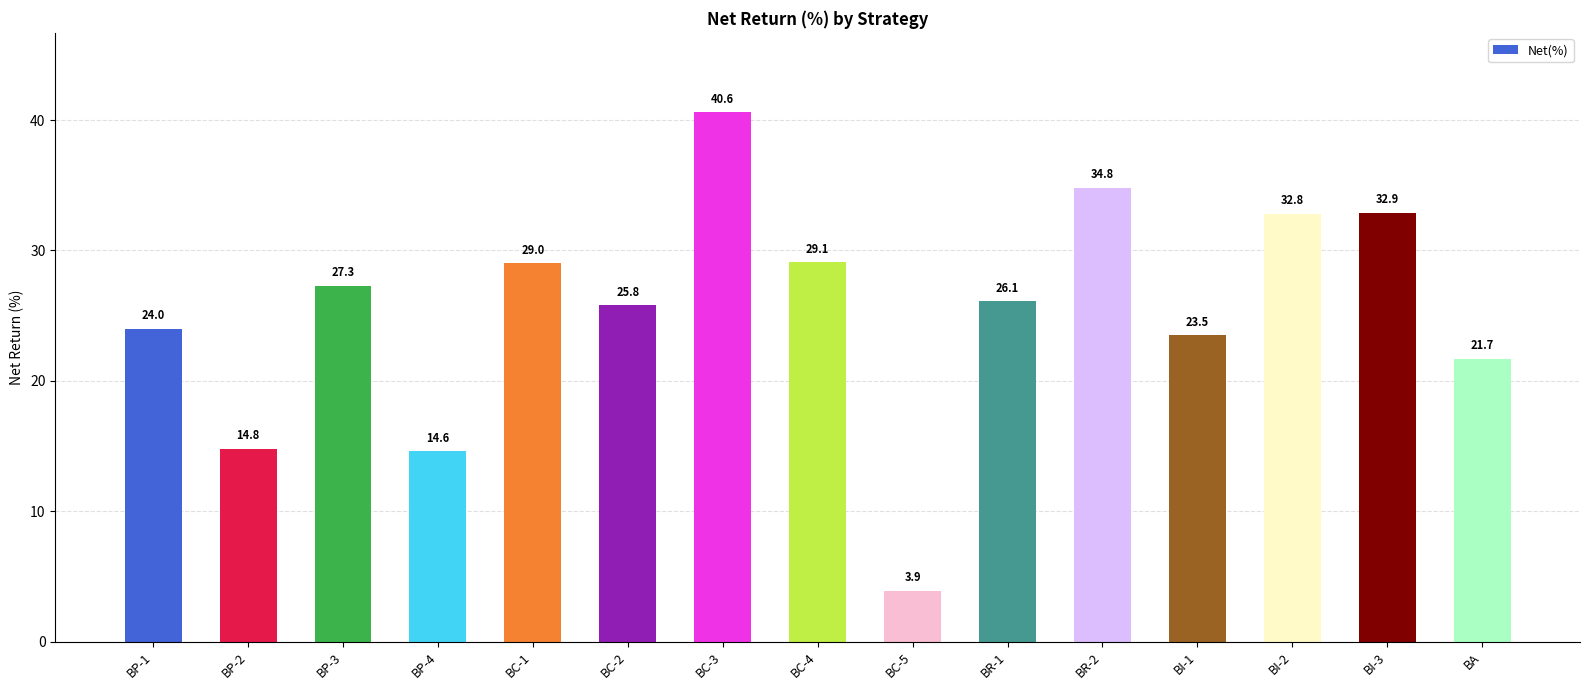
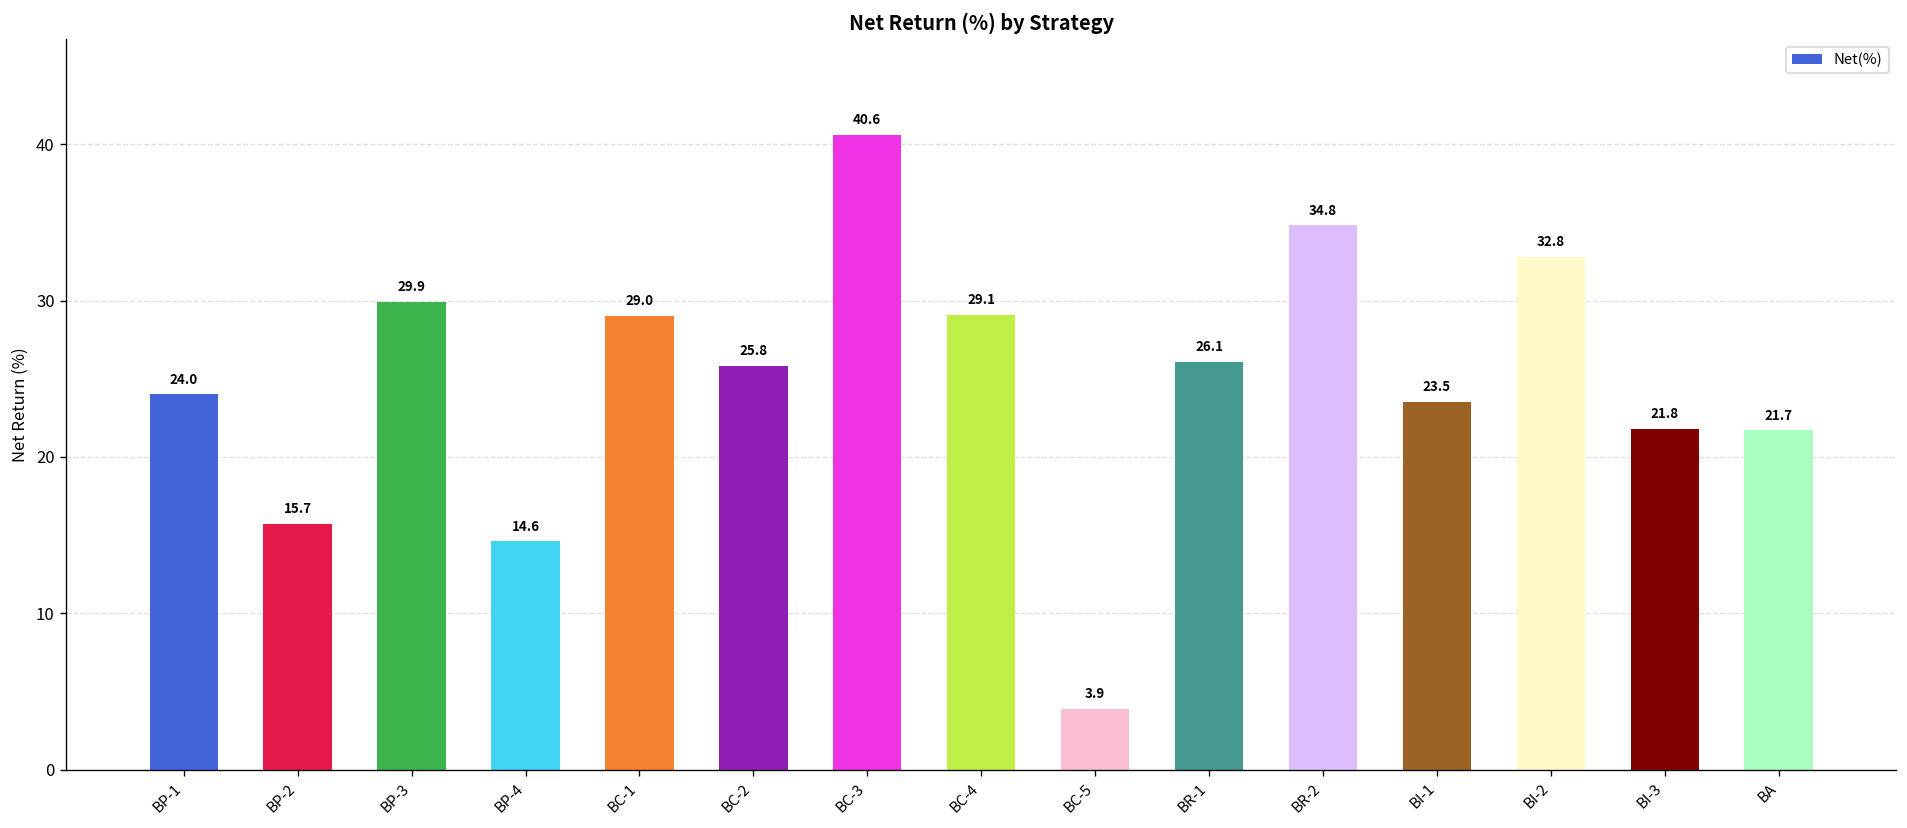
  {
    "BP-1": 24.0,
-   "BP-2": 14.8,
-   "BP-3": 27.3,
+   "BP-2": 15.7,
+   "BP-3": 29.9,
    "BP-4": 14.6,
    "BC-1": 29.0,
    "BC-2": 25.8,
    "BC-3": 40.6,
    "BC-4": 29.1,
    "BC-5": 3.9,
    "BR-1": 26.1,
    "BR-2": 34.8,
    "BI-1": 23.5,
    "BI-2": 32.8,
-   "BI-3": 32.9,
+   "BI-3": 21.8,
    "BA": 21.7
  }
